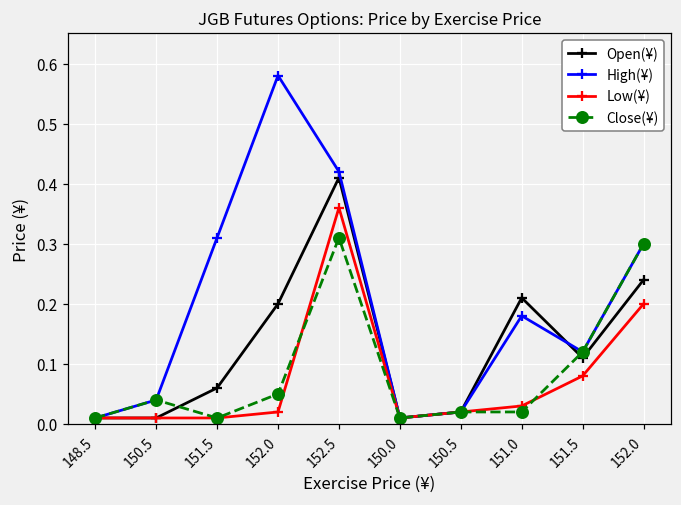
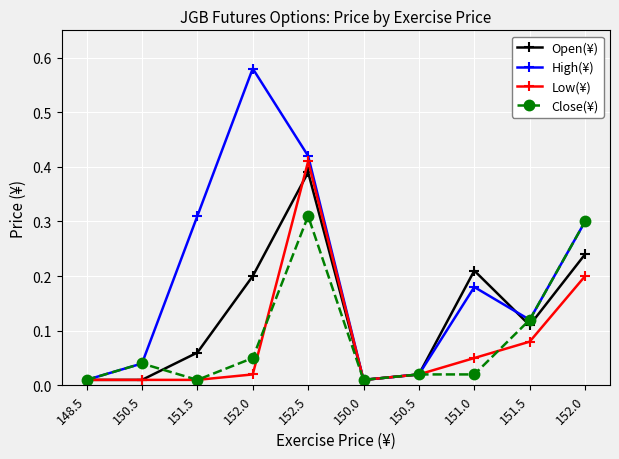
  {
    "Open(¥)": {
-     "152.5": 0.41,
+     "152.5": 0.39,
      "151.0": 0.21
    },
    "High(¥)": {
      "152.5": 0.42,
      "151.0": 0.18
    },
    "Low(¥)": {
-     "152.5": 0.36,
-     "151.0": 0.03
+     "152.5": 0.41,
+     "151.0": 0.05
    },
    "Close(¥)": {
      "152.5": 0.31,
      "151.0": 0.02
    }
  }
